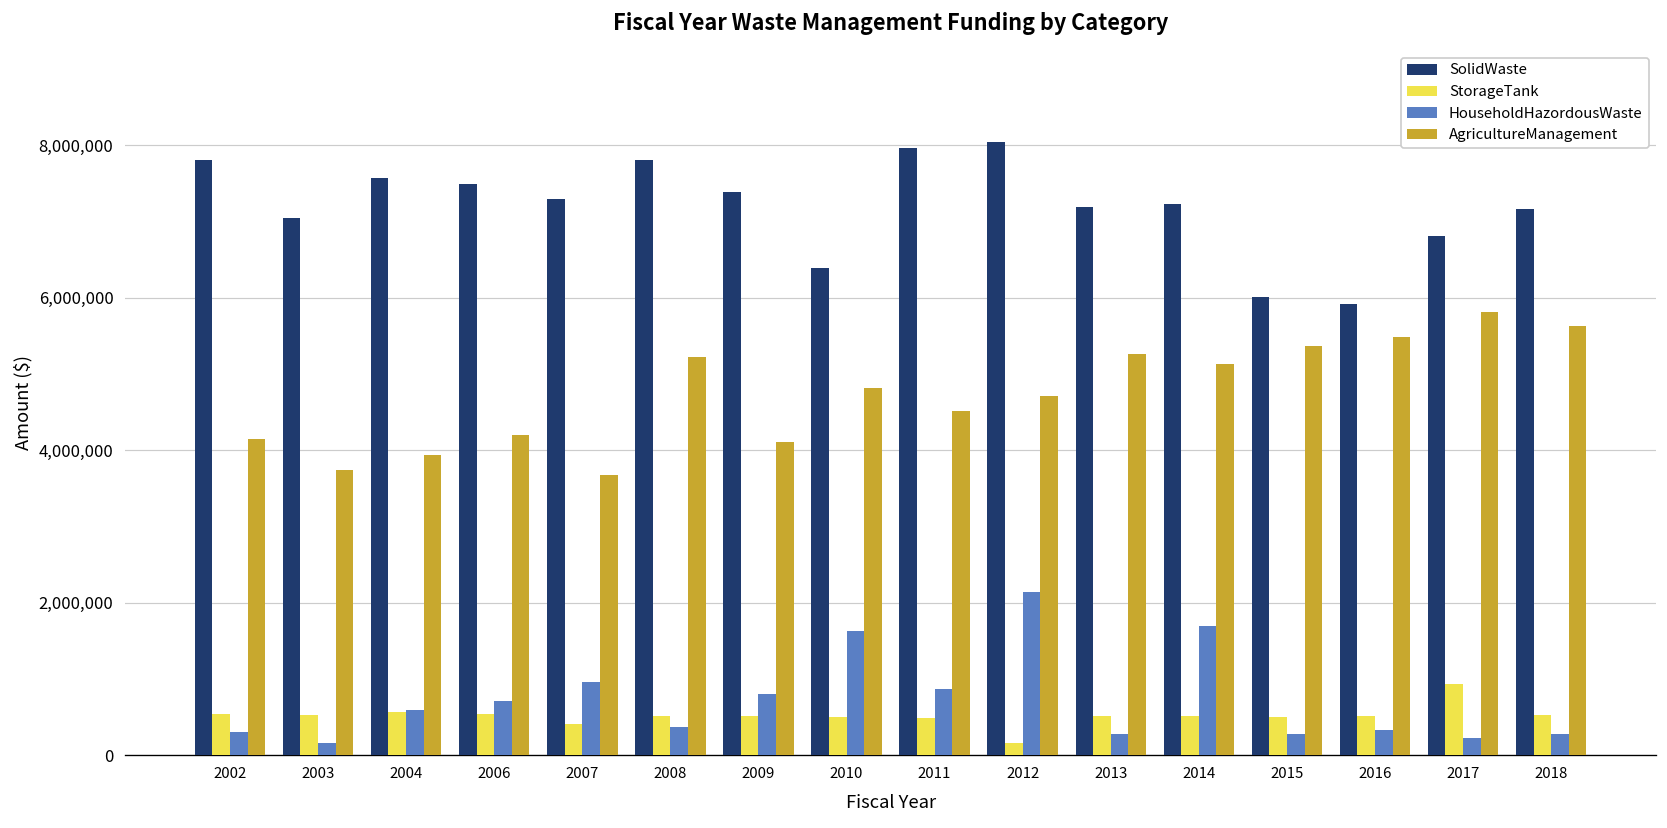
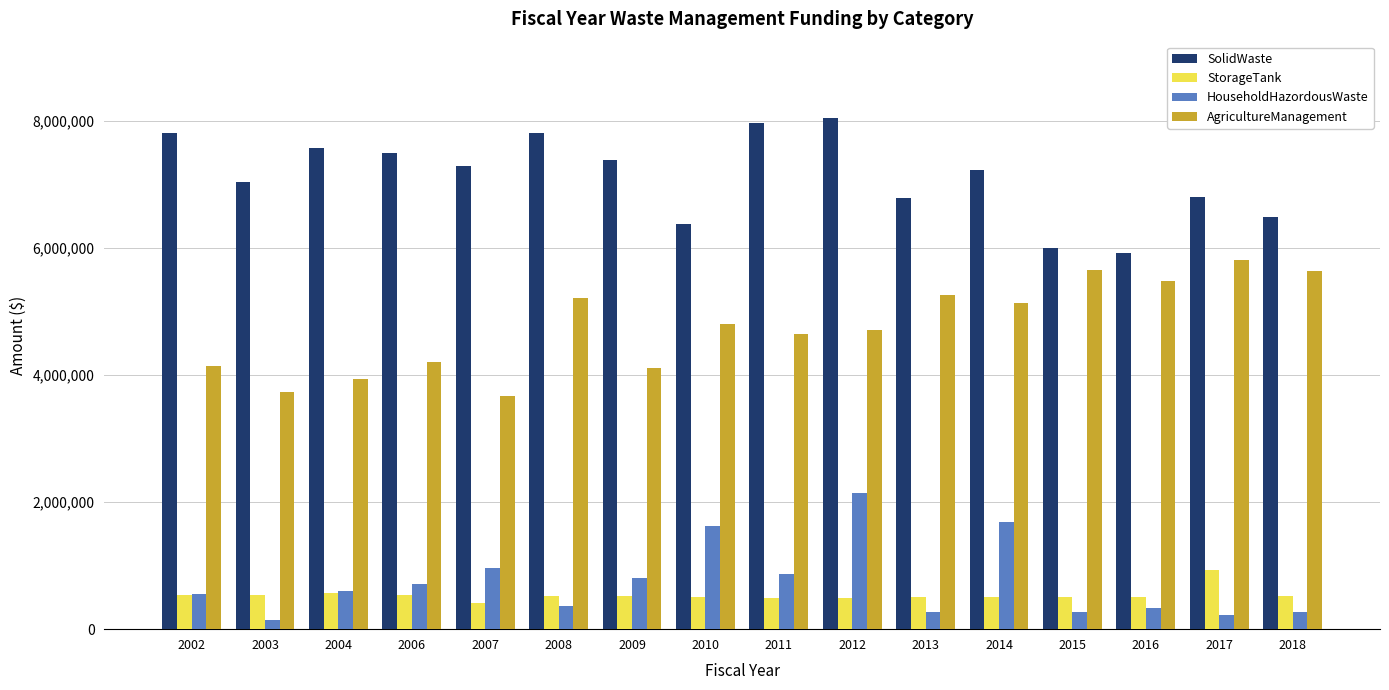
  {
    "SolidWaste": {
      "2002": "7,800,000",
      "2003": "7,000,000",
      "2004": "7,600,000",
      "2006": "7,500,000",
      "2007": "7,300,000",
      "2008": "7,800,000",
      "2009": "7,400,000",
      "2010": "6,400,000",
      "2011": "8,000,000",
      "2012": "8,000,000",
-     "2013": "7,200,000",
+     "2013": "6,800,000",
      "2014": "7,200,000",
      "2015": "6,000,000",
      "2016": "5,900,000",
      "2017": "6,800,000",
-     "2018": "7,200,000"
+     "2018": "6,500,000"
    },
    "StorageTank": {
      "2002": "500,000",
      "2003": "500,000",
      "2004": "600,000",
      "2006": "500,000",
      "2007": "400,000",
      "2008": "500,000",
      "2009": "500,000",
      "2010": "500,000",
      "2011": "500,000",
-     "2012": "200,000",
+     "2012": "500,000",
      "2013": "500,000",
      "2014": "500,000",
      "2015": "500,000",
      "2016": "500,000",
      "2017": "900,000",
      "2018": "500,000"
    },
    "HouseholdHazordousWaste": {
-     "2002": "300,000",
+     "2002": "600,000",
      "2003": "200,000",
      "2004": "600,000",
      "2006": "700,000",
      "2007": "1,000,000",
      "2008": "400,000",
      "2009": "800,000",
      "2010": "1,600,000",
      "2011": "900,000",
      "2012": "2,100,000",
      "2013": "300,000",
      "2014": "1,700,000",
      "2015": "300,000",
      "2016": "300,000",
      "2017": "200,000",
      "2018": "300,000"
    },
    "AgricultureManagement": {
      "2002": "4,100,000",
      "2003": "3,700,000",
      "2004": "3,900,000",
      "2006": "4,200,000",
      "2007": "3,700,000",
      "2008": "5,200,000",
      "2009": "4,100,000",
      "2010": "4,800,000",
-     "2011": "4,500,000",
+     "2011": "4,600,000",
      "2012": "4,700,000",
      "2013": "5,300,000",
      "2014": "5,100,000",
-     "2015": "5,400,000",
+     "2015": "5,700,000",
      "2016": "5,500,000",
      "2017": "5,800,000",
      "2018": "5,600,000"
    }
  }
